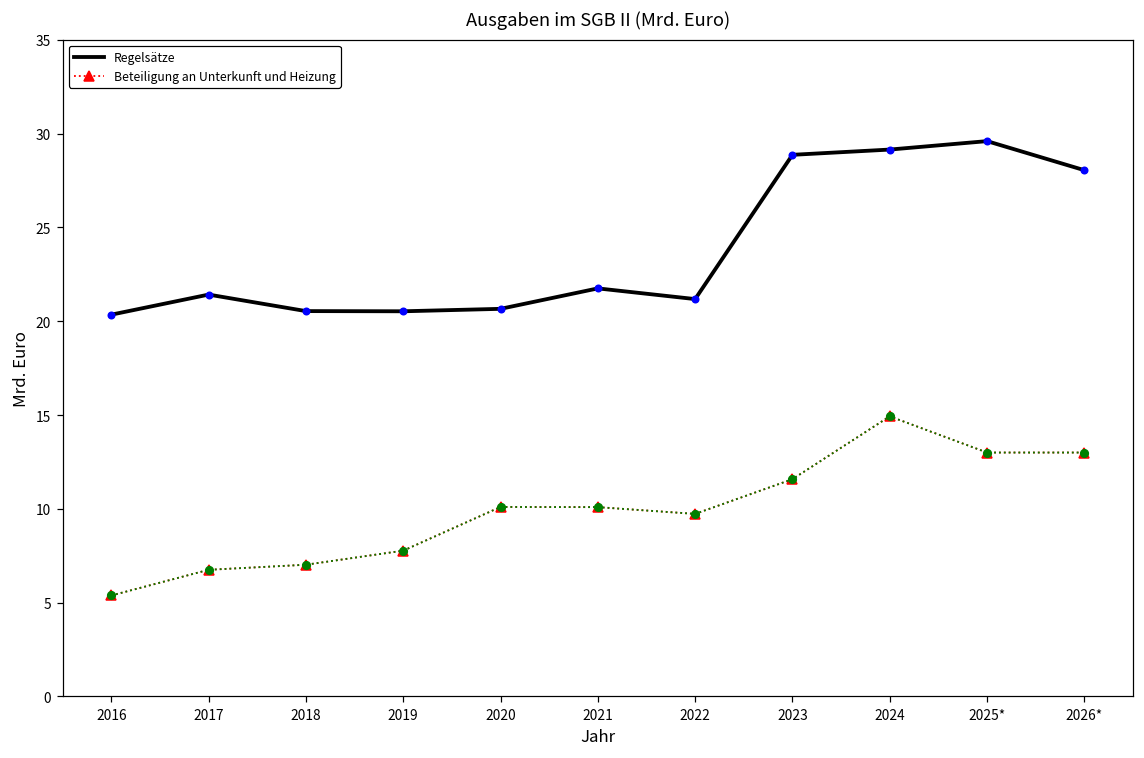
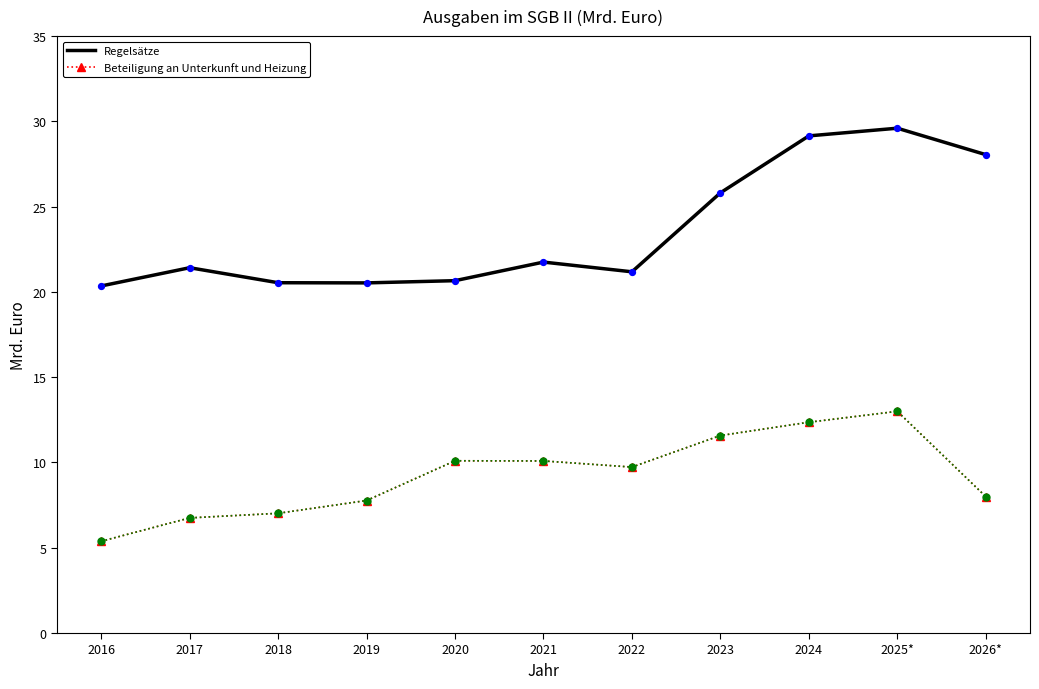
  {
    "Regelsätze": {
      "2016": 20.4,
      "2017": 21.4,
      "2018": 20.5,
      "2019": 20.5,
      "2020": 20.7,
      "2021": 21.8,
      "2022": 21.2,
-     "2023": 28.9,
+     "2023": 25.8,
      "2024": 29.2,
      "2025*": 29.6,
      "2026*": 28.1
    },
    "Beteiligung an Unterkunft und Heizung": {
      "2016": 5.4,
      "2017": 6.8,
      "2018": 7.0,
      "2019": 7.8,
      "2020": 10.1,
      "2021": 10.1,
      "2022": 9.7,
      "2023": 11.6,
-     "2024": 14.9,
+     "2024": 12.4,
      "2025*": 13.0,
-     "2026*": 13
+     "2026*": 8
    }
  }
